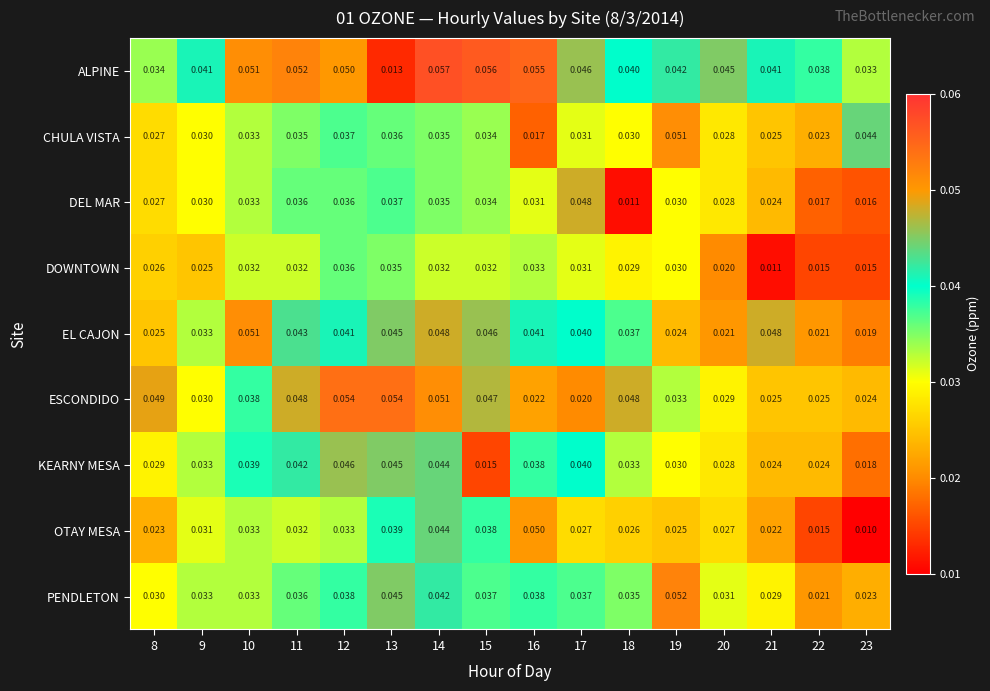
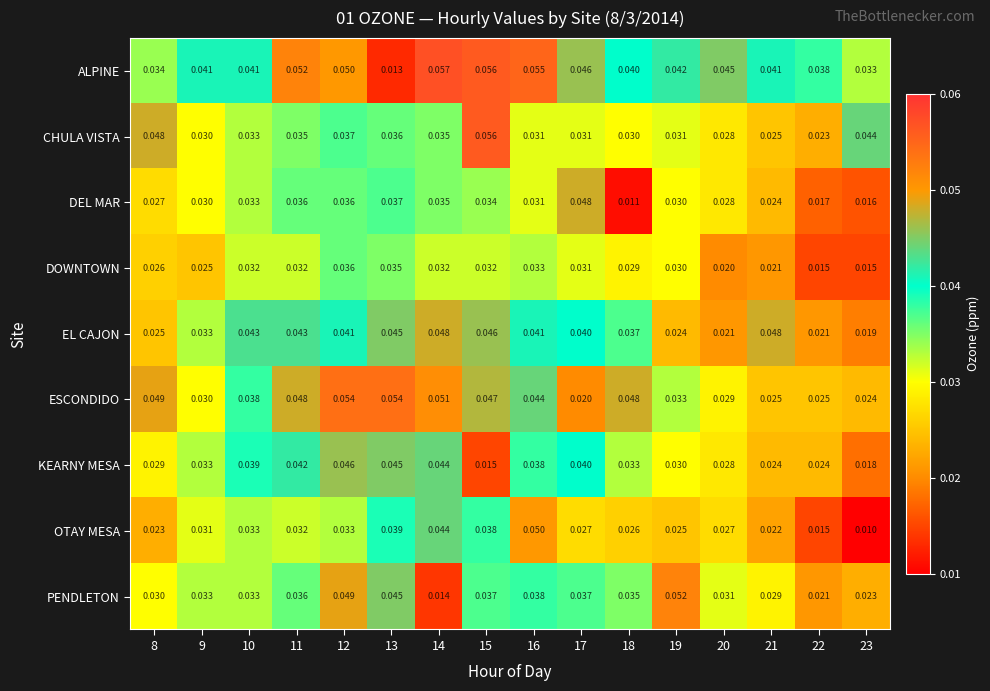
  {
    "ALPINE": {
      "8": 0.034,
      "9": 0.041,
-     "10": 0.051,
+     "10": 0.041,
      "11": 0.052,
      "12": 0.050,
      "13": 0.013,
      "14": 0.057,
      "15": 0.056,
      "16": 0.055,
      "17": 0.046,
      "18": 0.040,
      "19": 0.042,
      "20": 0.045,
      "21": 0.041,
      "22": 0.038,
      "23": 0.033
    },
    "CHULA VISTA": {
-     "8": 0.027,
+     "8": 0.048,
      "9": 0.030,
      "10": 0.033,
      "11": 0.035,
      "12": 0.037,
      "13": 0.036,
      "14": 0.035,
-     "15": 0.034,
-     "16": 0.017,
+     "15": 0.056,
+     "16": 0.031,
      "17": 0.031,
      "18": 0.030,
-     "19": 0.051,
+     "19": 0.031,
      "20": 0.028,
      "21": 0.025,
      "22": 0.023,
      "23": 0.044
    },
    "DEL MAR": {
      "8": 0.027,
      "9": 0.030,
      "10": 0.033,
      "11": 0.036,
      "12": 0.036,
      "13": 0.037,
      "14": 0.035,
      "15": 0.034,
      "16": 0.031,
      "17": 0.048,
      "18": 0.011,
      "19": 0.030,
      "20": 0.028,
      "21": 0.024,
      "22": 0.017,
      "23": 0.016
    },
    "DOWNTOWN": {
      "8": 0.026,
      "9": 0.025,
      "10": 0.032,
      "11": 0.032,
      "12": 0.036,
      "13": 0.035,
      "14": 0.032,
      "15": 0.032,
      "16": 0.033,
      "17": 0.031,
      "18": 0.029,
      "19": 0.030,
      "20": 0.020,
-     "21": 0.011,
+     "21": 0.021,
      "22": 0.015,
      "23": 0.015
    },
    "EL CAJON": {
      "8": 0.025,
      "9": 0.033,
-     "10": 0.051,
+     "10": 0.043,
      "11": 0.043,
      "12": 0.041,
      "13": 0.045,
      "14": 0.048,
      "15": 0.046,
      "16": 0.041,
      "17": 0.040,
      "18": 0.037,
      "19": 0.024,
      "20": 0.021,
      "21": 0.048,
      "22": 0.021,
      "23": 0.019
    },
    "ESCONDIDO": {
      "8": 0.049,
      "9": 0.030,
      "10": 0.038,
      "11": 0.048,
      "12": 0.054,
      "13": 0.054,
      "14": 0.051,
      "15": 0.047,
-     "16": 0.022,
+     "16": 0.044,
      "17": 0.020,
      "18": 0.048,
      "19": 0.033,
      "20": 0.029,
      "21": 0.025,
      "22": 0.025,
      "23": 0.024
    },
    "KEARNY MESA": {
      "8": 0.029,
      "9": 0.033,
      "10": 0.039,
      "11": 0.042,
      "12": 0.046,
      "13": 0.045,
      "14": 0.044,
      "15": 0.015,
      "16": 0.038,
      "17": 0.040,
      "18": 0.033,
      "19": 0.030,
      "20": 0.028,
      "21": 0.024,
      "22": 0.024,
      "23": 0.018
    },
    "OTAY MESA": {
      "8": 0.023,
      "9": 0.031,
      "10": 0.033,
      "11": 0.032,
      "12": 0.033,
      "13": 0.039,
      "14": 0.044,
      "15": 0.038,
      "16": 0.050,
      "17": 0.027,
      "18": 0.026,
      "19": 0.025,
      "20": 0.027,
      "21": 0.022,
      "22": 0.015,
      "23": 0.010
    },
    "PENDLETON": {
      "8": 0.030,
      "9": 0.033,
      "10": 0.033,
      "11": 0.036,
-     "12": 0.038,
+     "12": 0.049,
      "13": 0.045,
-     "14": 0.042,
+     "14": 0.014,
      "15": 0.037,
      "16": 0.038,
      "17": 0.037,
      "18": 0.035,
      "19": 0.052,
      "20": 0.031,
      "21": 0.029,
      "22": 0.021,
      "23": 0.023
    }
  }
